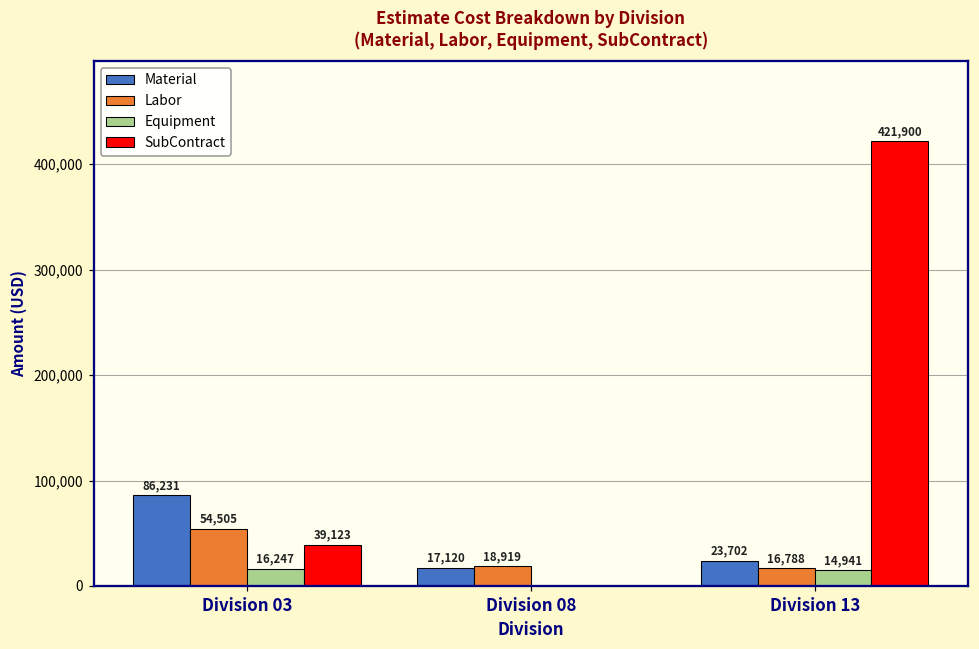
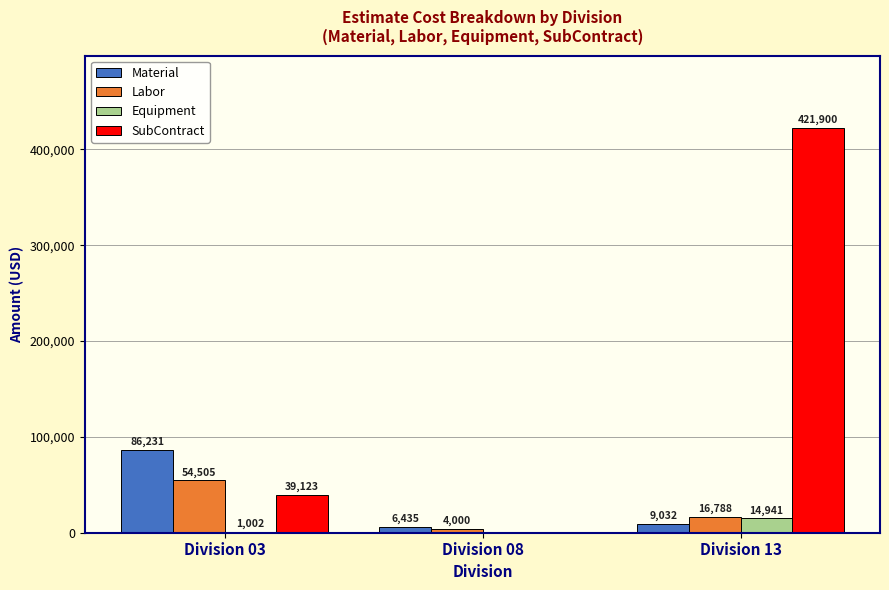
  {
    "Material": {
      "Division 03": "86,231",
-     "Division 08": "17,120",
-     "Division 13": "23,702"
+     "Division 08": "6,435",
+     "Division 13": "9,032"
    },
    "Labor": {
      "Division 03": "54,505",
-     "Division 08": "18,919",
+     "Division 08": "4,000",
      "Division 13": "16,788"
    },
    "Equipment": {
-     "Division 03": "16,247",
+     "Division 03": "1,002",
      "Division 13": "14,941"
    },
    "SubContract": {
      "Division 03": "39,123",
      "Division 13": "421,900"
    }
  }
